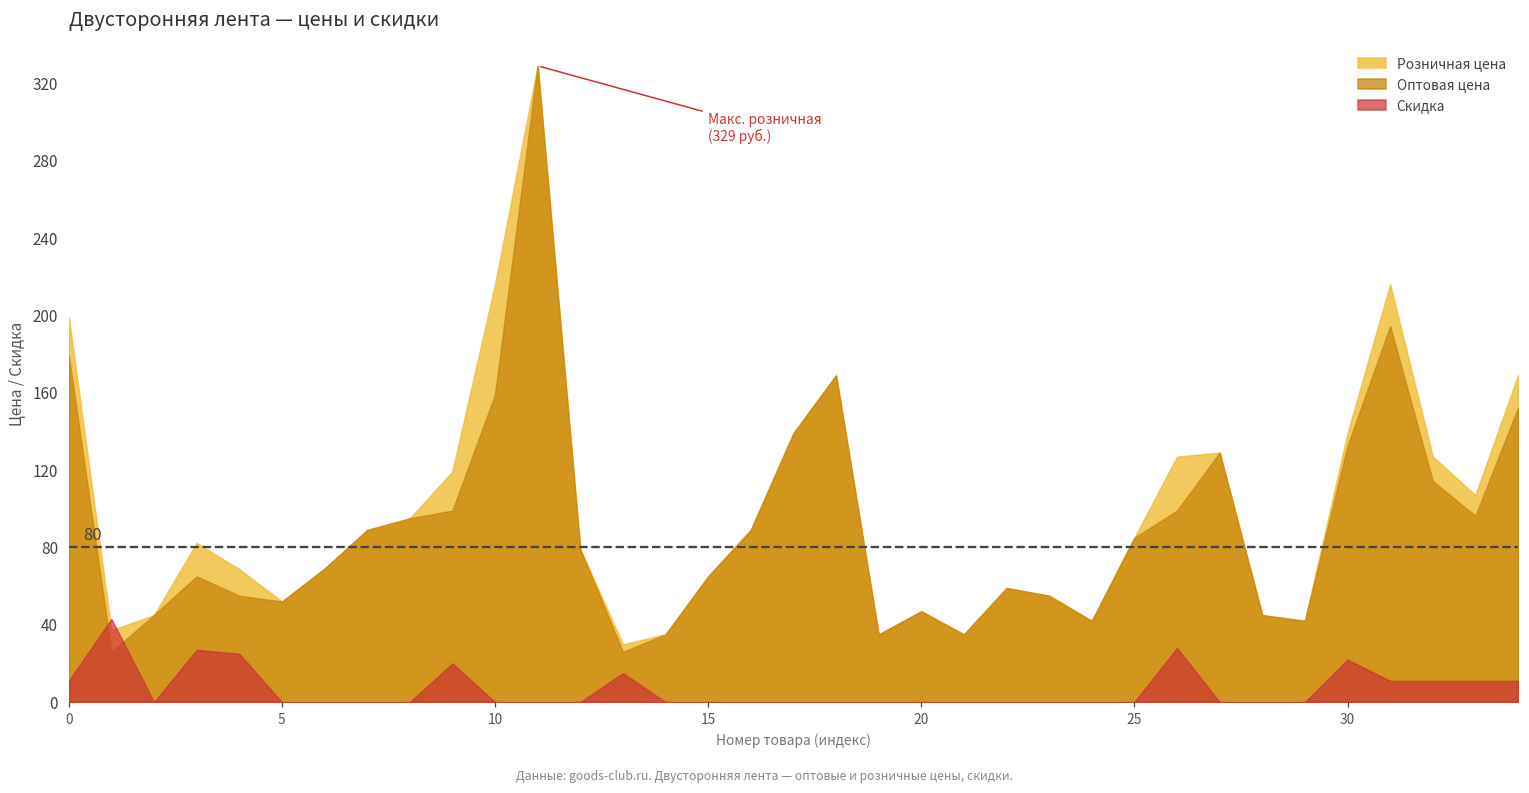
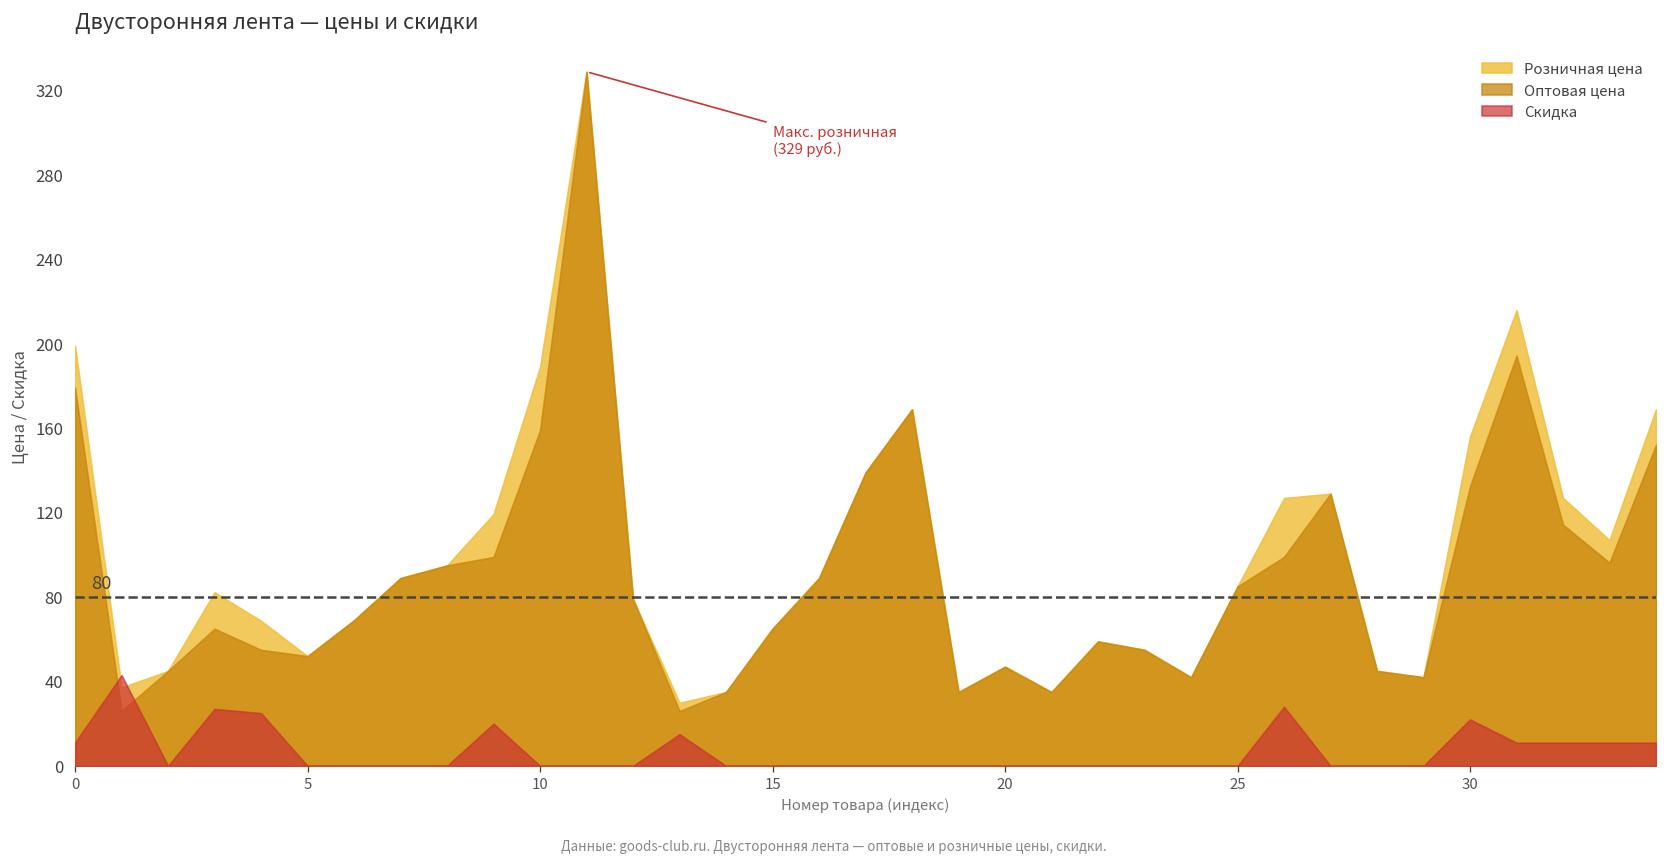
  {
    "Розничная цена": {
-     "10": 216,
-     "30": 139
+     "10": 189,
+     "30": 156
    },
    "Оптовая цена": {
      "10": 159,
      "30": 132
    },
    "Скидка": {
      "5": 0,
      "10": 0,
      "30": 22
    }
  }
